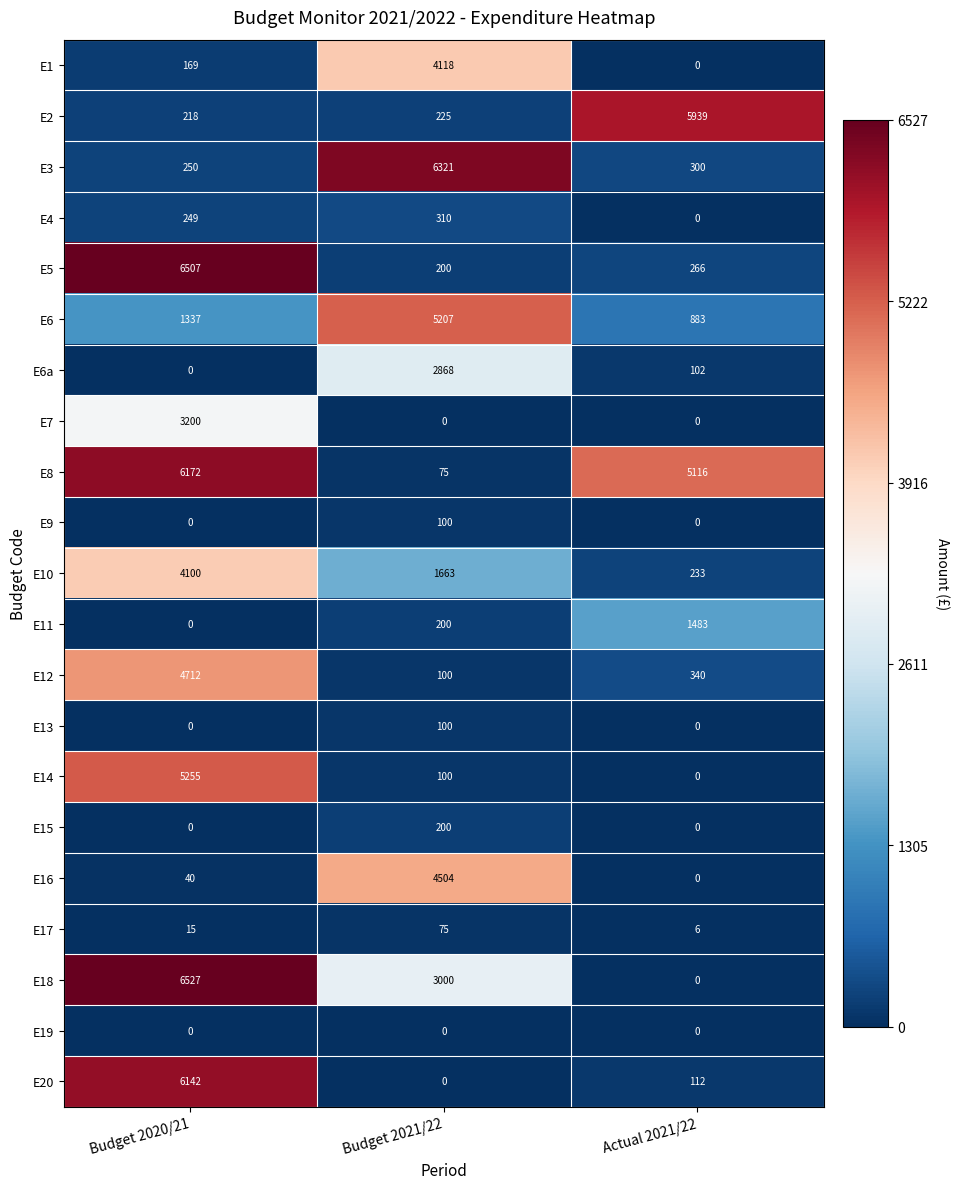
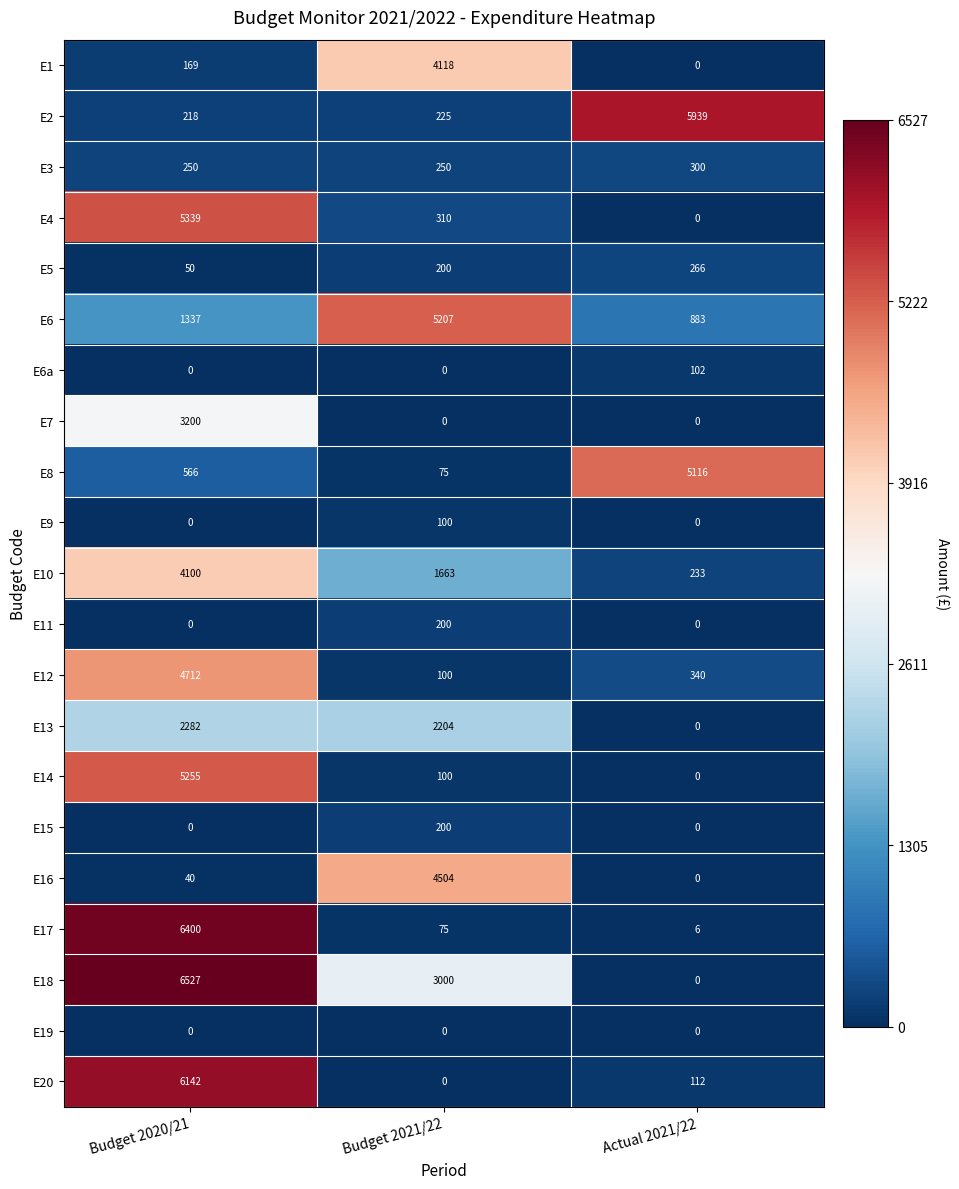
  {
    "E1": {
      "Budget 2020/21": 169,
      "Budget 2021/22": 4118,
      "Actual 2021/22": 0
    },
    "E2": {
      "Budget 2020/21": 218,
      "Budget 2021/22": 225,
      "Actual 2021/22": 5939
    },
    "E3": {
      "Budget 2020/21": 250,
-     "Budget 2021/22": 6321,
+     "Budget 2021/22": 250,
      "Actual 2021/22": 300
    },
    "E4": {
-     "Budget 2020/21": 249,
+     "Budget 2020/21": 5339,
      "Budget 2021/22": 310,
      "Actual 2021/22": 0
    },
    "E5": {
-     "Budget 2020/21": 6507,
+     "Budget 2020/21": 50,
      "Budget 2021/22": 200,
      "Actual 2021/22": 266
    },
    "E6": {
      "Budget 2020/21": 1337,
      "Budget 2021/22": 5207,
      "Actual 2021/22": 883
    },
    "E6a": {
      "Budget 2020/21": 0,
-     "Budget 2021/22": 2868,
+     "Budget 2021/22": 0,
      "Actual 2021/22": 102
    },
    "E7": {
      "Budget 2020/21": 3200,
      "Budget 2021/22": 0,
      "Actual 2021/22": 0
    },
    "E8": {
-     "Budget 2020/21": 6172,
+     "Budget 2020/21": 566,
      "Budget 2021/22": 75,
      "Actual 2021/22": 5116
    },
    "E9": {
      "Budget 2020/21": 0,
      "Budget 2021/22": 100,
      "Actual 2021/22": 0
    },
    "E10": {
      "Budget 2020/21": 4100,
      "Budget 2021/22": 1663,
      "Actual 2021/22": 233
    },
    "E11": {
      "Budget 2020/21": 0,
      "Budget 2021/22": 200,
-     "Actual 2021/22": 1483
+     "Actual 2021/22": 0
    },
    "E12": {
      "Budget 2020/21": 4712,
      "Budget 2021/22": 100,
      "Actual 2021/22": 340
    },
    "E13": {
-     "Budget 2020/21": 0,
-     "Budget 2021/22": 100,
+     "Budget 2020/21": 2282,
+     "Budget 2021/22": 2204,
      "Actual 2021/22": 0
    },
    "E14": {
      "Budget 2020/21": 5255,
      "Budget 2021/22": 100,
      "Actual 2021/22": 0
    },
    "E15": {
      "Budget 2020/21": 0,
      "Budget 2021/22": 200,
      "Actual 2021/22": 0
    },
    "E16": {
      "Budget 2020/21": 40,
      "Budget 2021/22": 4504,
      "Actual 2021/22": 0
    },
    "E17": {
-     "Budget 2020/21": 15,
+     "Budget 2020/21": 6400,
      "Budget 2021/22": 75,
      "Actual 2021/22": 6
    },
    "E18": {
      "Budget 2020/21": 6527,
      "Budget 2021/22": 3000,
      "Actual 2021/22": 0
    },
    "E19": {
      "Budget 2020/21": 0,
      "Budget 2021/22": 0,
      "Actual 2021/22": 0
    },
    "E20": {
      "Budget 2020/21": 6142,
      "Budget 2021/22": 0,
      "Actual 2021/22": 112
    }
  }
